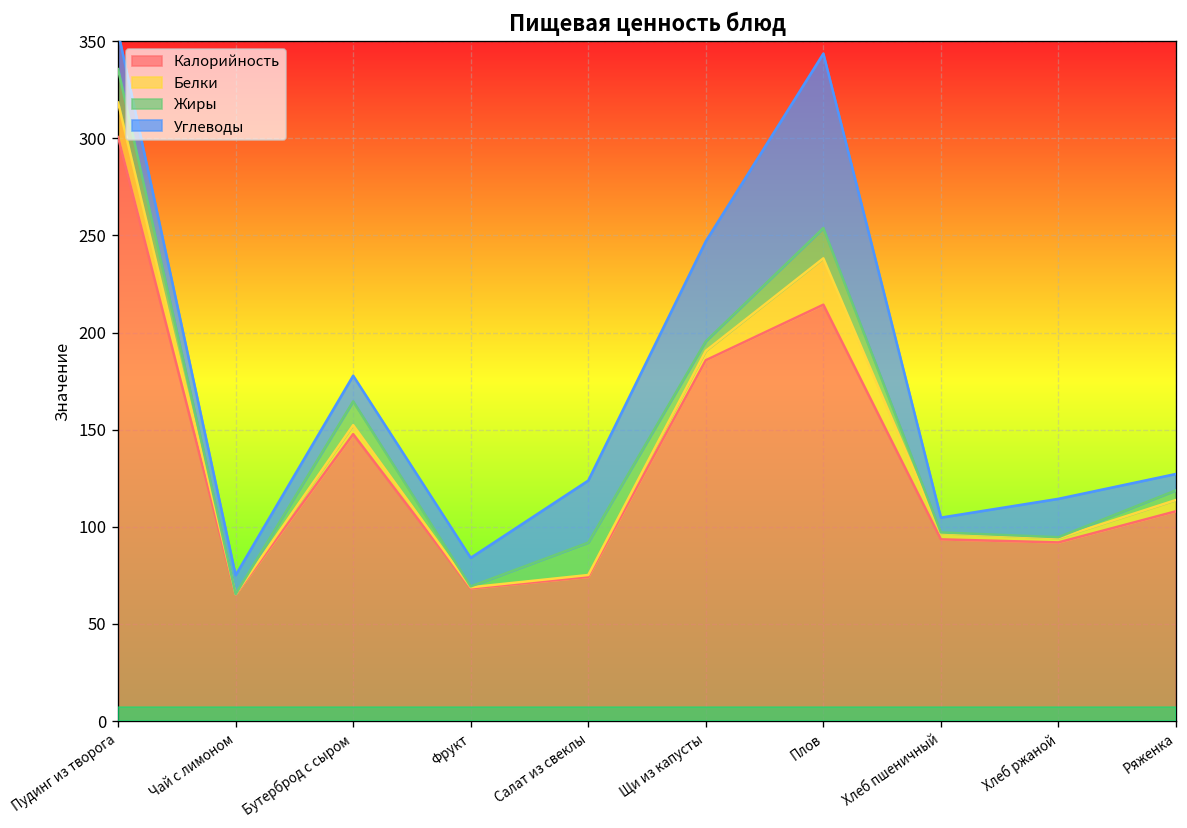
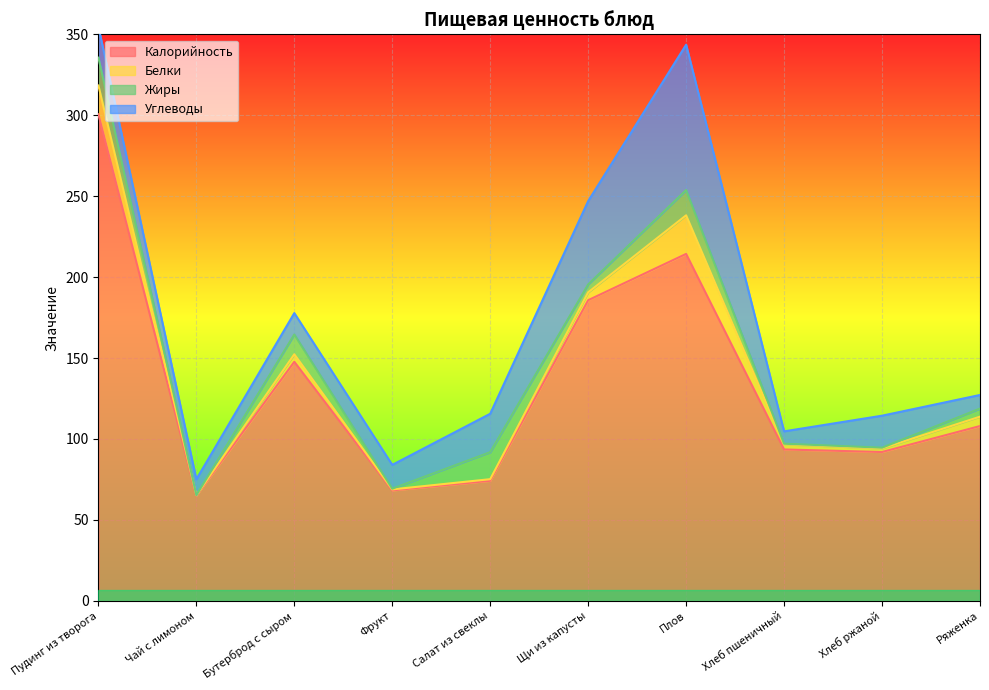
  {
    "Калорийность": {
      "Пудинг из творога": 301,
      "Бутерброд с сыром": 148,
      "Щи из капусты": 186,
      "Плов": 214,
      "Хлеб пшеничный": 94,
      "Хлеб ржаной": 92,
      "Ряженка": 108
    },
    "Белки": {
      "Пудинг из творога": 18,
      "Бутерброд с сыром": 5,
      "Щи из капусты": 5,
      "Плов": 24,
      "Ряженка": 6
    },
    "Жиры": {
      "Пудинг из творога": 17,
      "Бутерброд с сыром": 12,
      "Салат из свеклы": 17,
      "Щи из капусты": 5,
      "Плов": 16,
      "Ряженка": 5
    },
    "Углеводы": {
      "Чай с лимоном": 10,
      "Бутерброд с сыром": 13,
      "Фрукт": 15,
-     "Салат из свеклы": 32,
+     "Салат из свеклы": 24,
      "Щи из капусты": 51,
      "Плов": 90,
      "Хлеб пшеничный": 8,
      "Хлеб ржаной": 20,
      "Ряженка": 8
    }
  }
